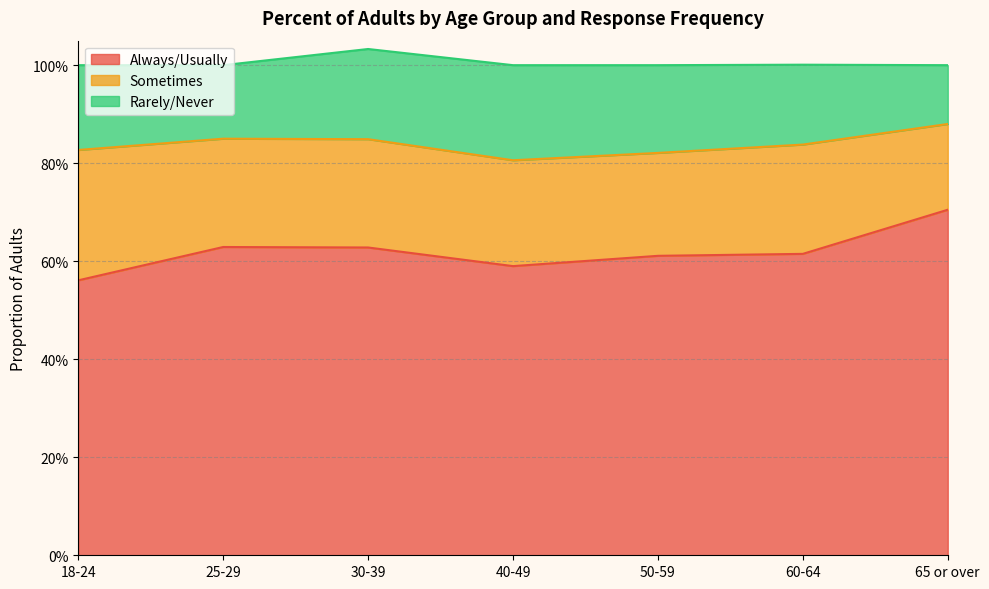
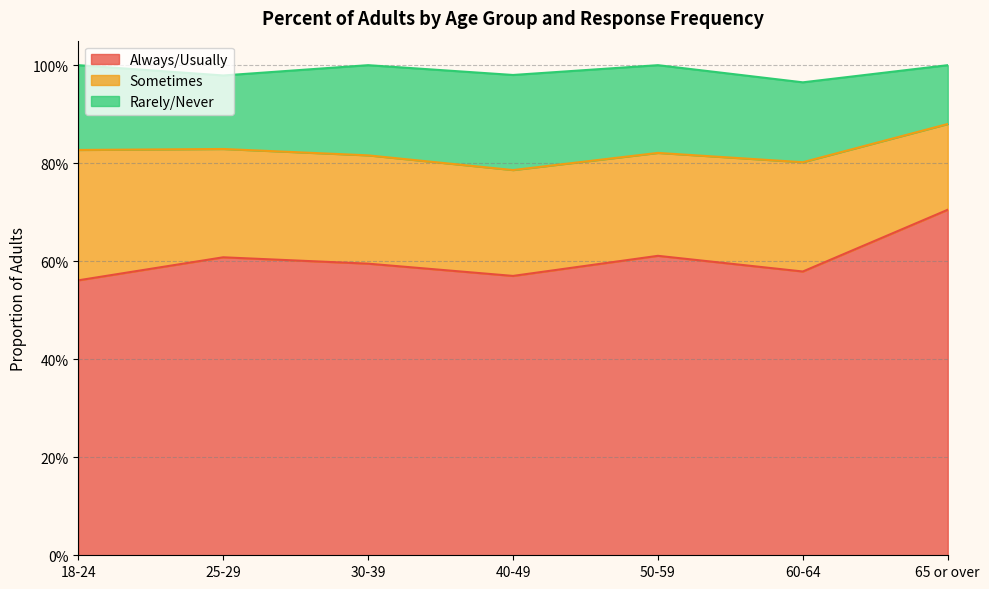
  {
    "Always/Usually": {
      "18-24": "56%",
-     "25-29": "63%",
-     "30-39": "63%",
-     "40-49": "59%",
+     "25-29": "61%",
+     "30-39": "60%",
+     "40-49": "57%",
      "50-59": "61%",
-     "60-64": "62%",
+     "60-64": "58%",
      "65 or over": "71%"
    },
    "Sometimes": {
      "18-24": "27%",
      "25-29": "22%",
      "30-39": "22%",
      "40-49": "22%",
      "50-59": "21%",
      "60-64": "22%",
      "65 or over": "17%"
    },
    "Rarely/Never": {
      "18-24": "17%",
      "30-39": "18%",
      "40-49": "19%",
      "50-59": "18%",
      "60-64": "16%",
      "65 or over": "12%"
    }
  }
